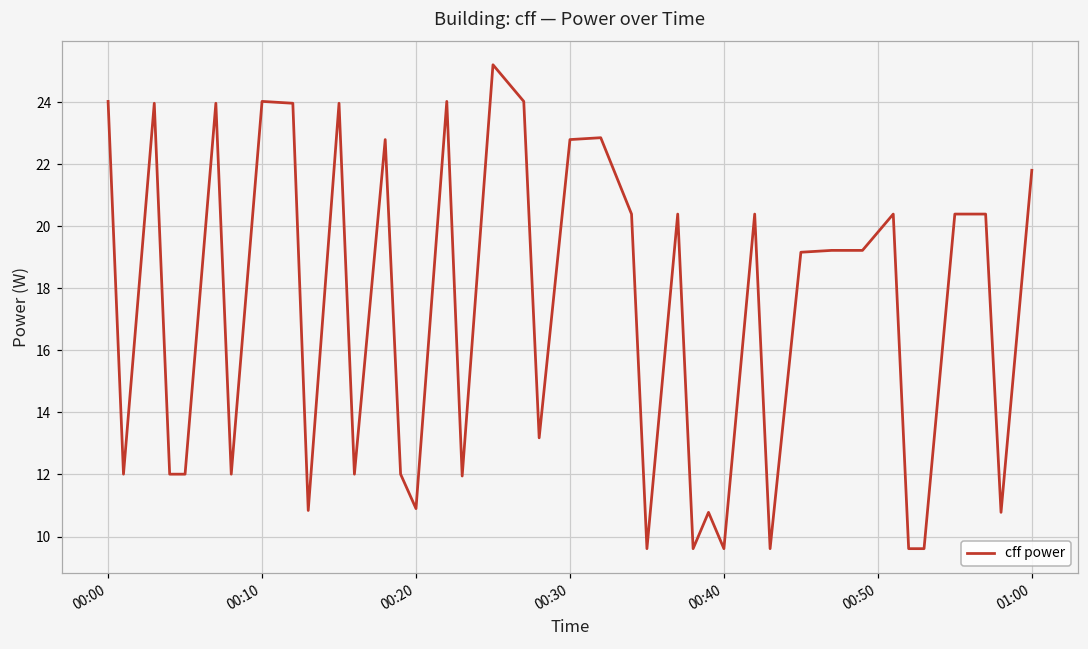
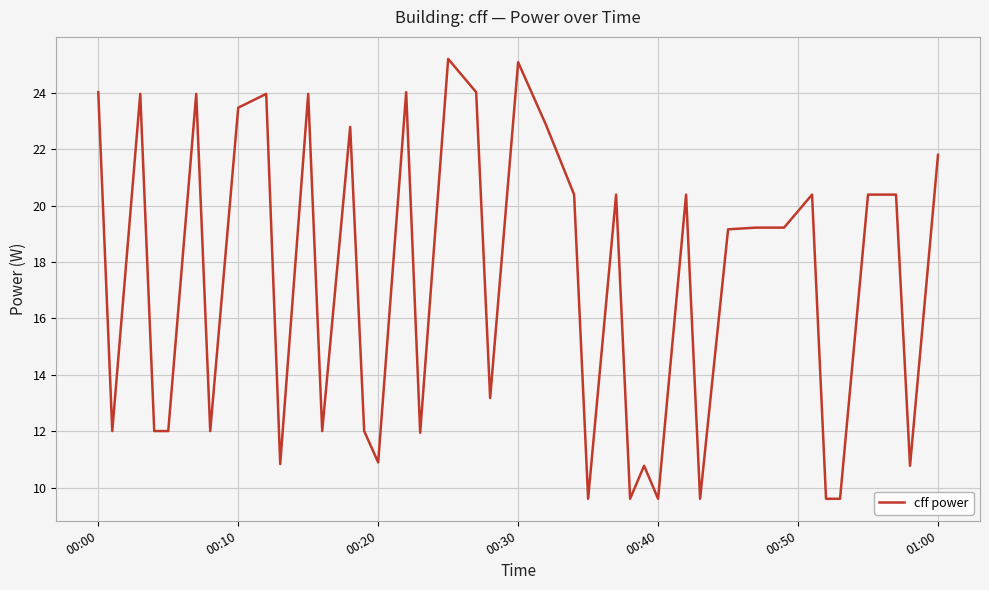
  {
    "00:00": 24.0,
-   "00:10": 24.0,
+   "00:10": 23.5,
    "00:20": 10.9,
-   "00:30": 22.8,
+   "00:30": 25.1,
    "00:40": 9.6,
    "01:00": 21.8
  }
